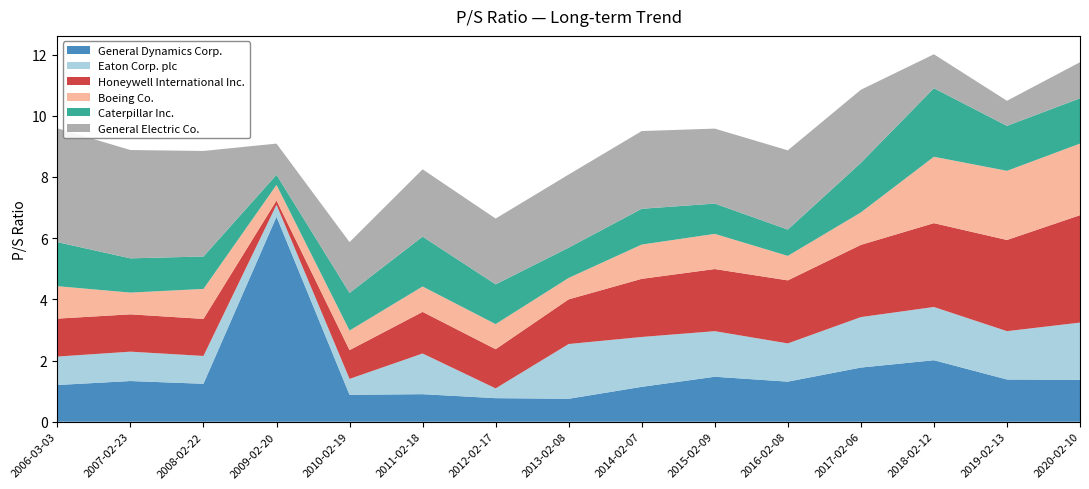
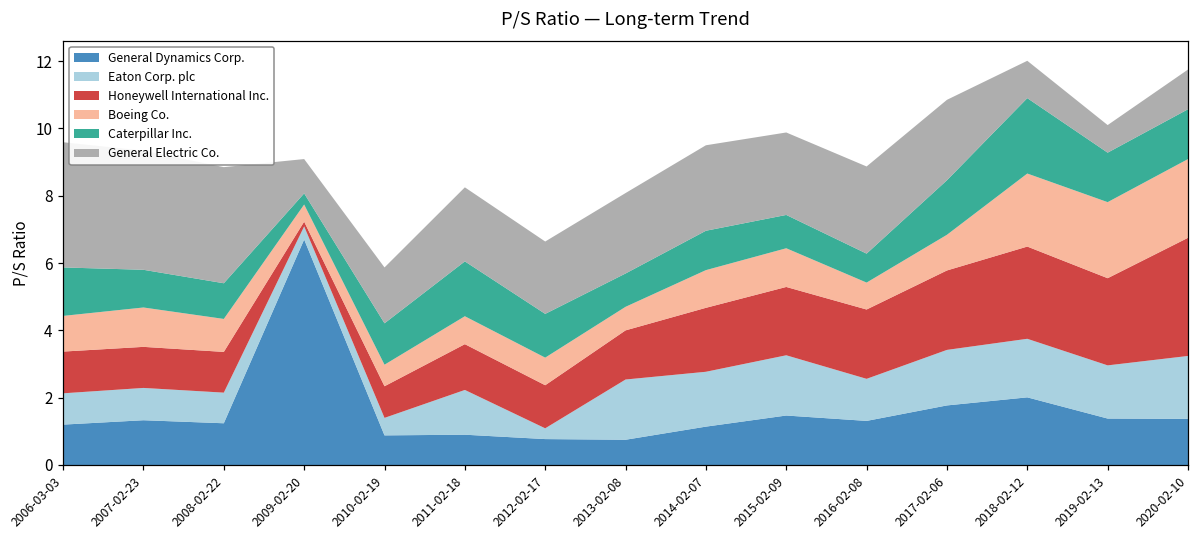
  {
    "General Dynamics Corp.": {
      "2006-03-03": 1.2,
      "2007-02-23": 1.3,
      "2008-02-22": 1.2,
      "2009-02-20": 6.7,
      "2010-02-19": 0.9,
      "2011-02-18": 0.9,
      "2012-02-17": 0.8,
      "2013-02-08": 0.8,
      "2014-02-07": 1.1,
      "2015-02-09": 1.5,
      "2016-02-08": 1.3,
      "2017-02-06": 1.8,
      "2018-02-12": 2.0,
      "2019-02-13": 1.4,
      "2020-02-10": 1.4
    },
    "Eaton Corp. plc": {
      "2006-03-03": 0.9,
      "2007-02-23": 1.0,
      "2008-02-22": 0.9,
      "2009-02-20": 0.4,
      "2010-02-19": 0.5,
      "2011-02-18": 1.3,
      "2012-02-17": 0.3,
      "2013-02-08": 1.8,
      "2014-02-07": 1.6,
-     "2015-02-09": 1.5,
+     "2015-02-09": 1.8,
      "2016-02-08": 1.3,
      "2017-02-06": 1.7,
      "2018-02-12": 1.7,
      "2019-02-13": 1.6,
      "2020-02-10": 1.9
    },
    "Honeywell International Inc.": {
      "2006-03-03": 1.2,
      "2007-02-23": 1.2,
      "2008-02-22": 1.2,
      "2009-02-20": 0.1,
      "2010-02-19": 0.9,
      "2011-02-18": 1.4,
      "2012-02-17": 1.3,
      "2013-02-08": 1.5,
      "2014-02-07": 1.9,
      "2015-02-09": 2.0,
      "2016-02-08": 2.1,
      "2017-02-06": 2.4,
      "2018-02-12": 2.7,
-     "2019-02-13": 3.0,
+     "2019-02-13": 2.6,
      "2020-02-10": 3.5
    },
    "Boeing Co.": {
      "2006-03-03": 1.1,
-     "2007-02-23": 0.7,
+     "2007-02-23": 1.2,
      "2008-02-22": 1.0,
      "2009-02-20": 0.5,
      "2010-02-19": 0.6,
      "2011-02-18": 0.8,
      "2012-02-17": 0.8,
      "2013-02-08": 0.7,
      "2014-02-07": 1.1,
      "2015-02-09": 1.2,
      "2016-02-08": 0.8,
      "2017-02-06": 1.1,
      "2018-02-12": 2.2,
      "2019-02-13": 2.3,
      "2020-02-10": 2.3
    },
    "Caterpillar Inc.": {
      "2006-03-03": 1.4,
      "2007-02-23": 1.1,
      "2008-02-22": 1.1,
      "2009-02-20": 0.3,
      "2010-02-19": 1.2,
      "2011-02-18": 1.6,
      "2012-02-17": 1.3,
      "2013-02-08": 1.0,
      "2014-02-07": 1.2,
      "2015-02-09": 1.0,
      "2016-02-08": 0.9,
      "2017-02-06": 1.6,
      "2018-02-12": 2.2,
      "2019-02-13": 1.5,
      "2020-02-10": 1.5
    },
    "General Electric Co.": {
      "2006-03-03": 3.7,
      "2008-02-22": 3.5,
      "2009-02-20": 1.0,
      "2010-02-19": 1.7,
      "2011-02-18": 2.2,
      "2012-02-17": 2.2,
      "2013-02-08": 2.4,
      "2014-02-07": 2.5,
      "2015-02-09": 2.4,
      "2016-02-08": 2.6,
      "2017-02-06": 2.4,
      "2018-02-12": 1.1,
      "2019-02-13": 0.8,
      "2020-02-10": 1.2
    }
  }
